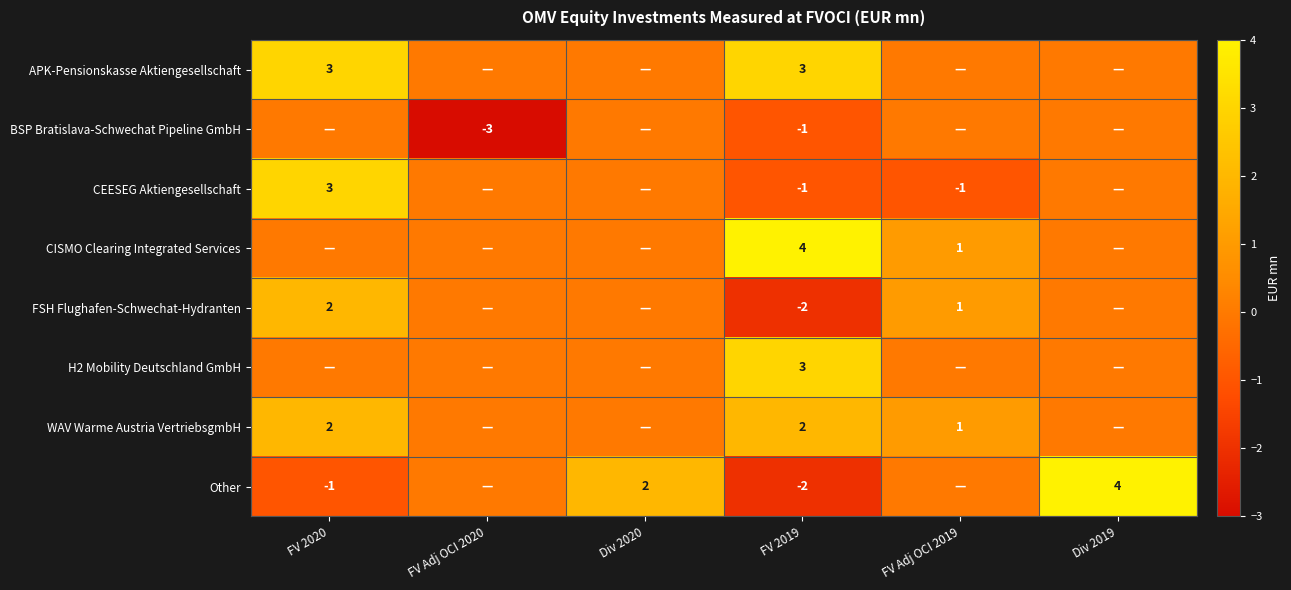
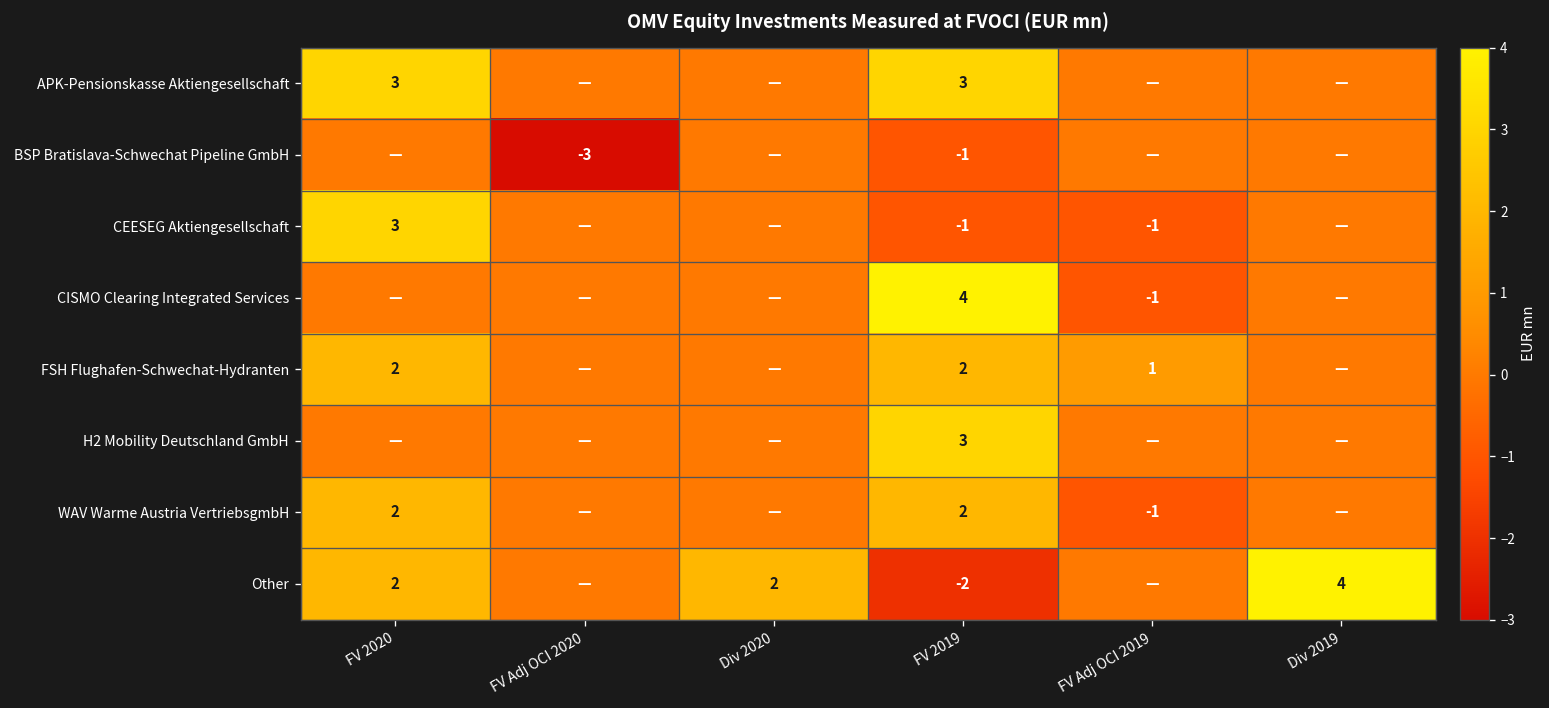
  {
    "APK-Pensionskasse Aktiengesellschaft": {
      "FV 2020": 3,
      "FV 2019": 3
    },
    "BSP Bratislava-Schwechat Pipeline GmbH": {
      "FV Adj OCI 2020": -3,
      "FV 2019": -1
    },
    "CEESEG Aktiengesellschaft": {
      "FV 2020": 3,
      "FV 2019": -1,
      "FV Adj OCI 2019": -1
    },
    "CISMO Clearing Integrated Services": {
      "FV 2019": 4,
-     "FV Adj OCI 2019": 1
+     "FV Adj OCI 2019": -1
    },
    "FSH Flughafen-Schwechat-Hydranten": {
      "FV 2020": 2,
-     "FV 2019": -2,
+     "FV 2019": 2,
      "FV Adj OCI 2019": 1
    },
    "H2 Mobility Deutschland GmbH": {
      "FV 2019": 3
    },
    "WAV Warme Austria VertriebsgmbH": {
      "FV 2020": 2,
      "FV 2019": 2,
-     "FV Adj OCI 2019": 1
+     "FV Adj OCI 2019": -1
    },
    "Other": {
-     "FV 2020": -1,
+     "FV 2020": 2,
      "Div 2020": 2,
      "FV 2019": -2,
      "Div 2019": 4
    }
  }
